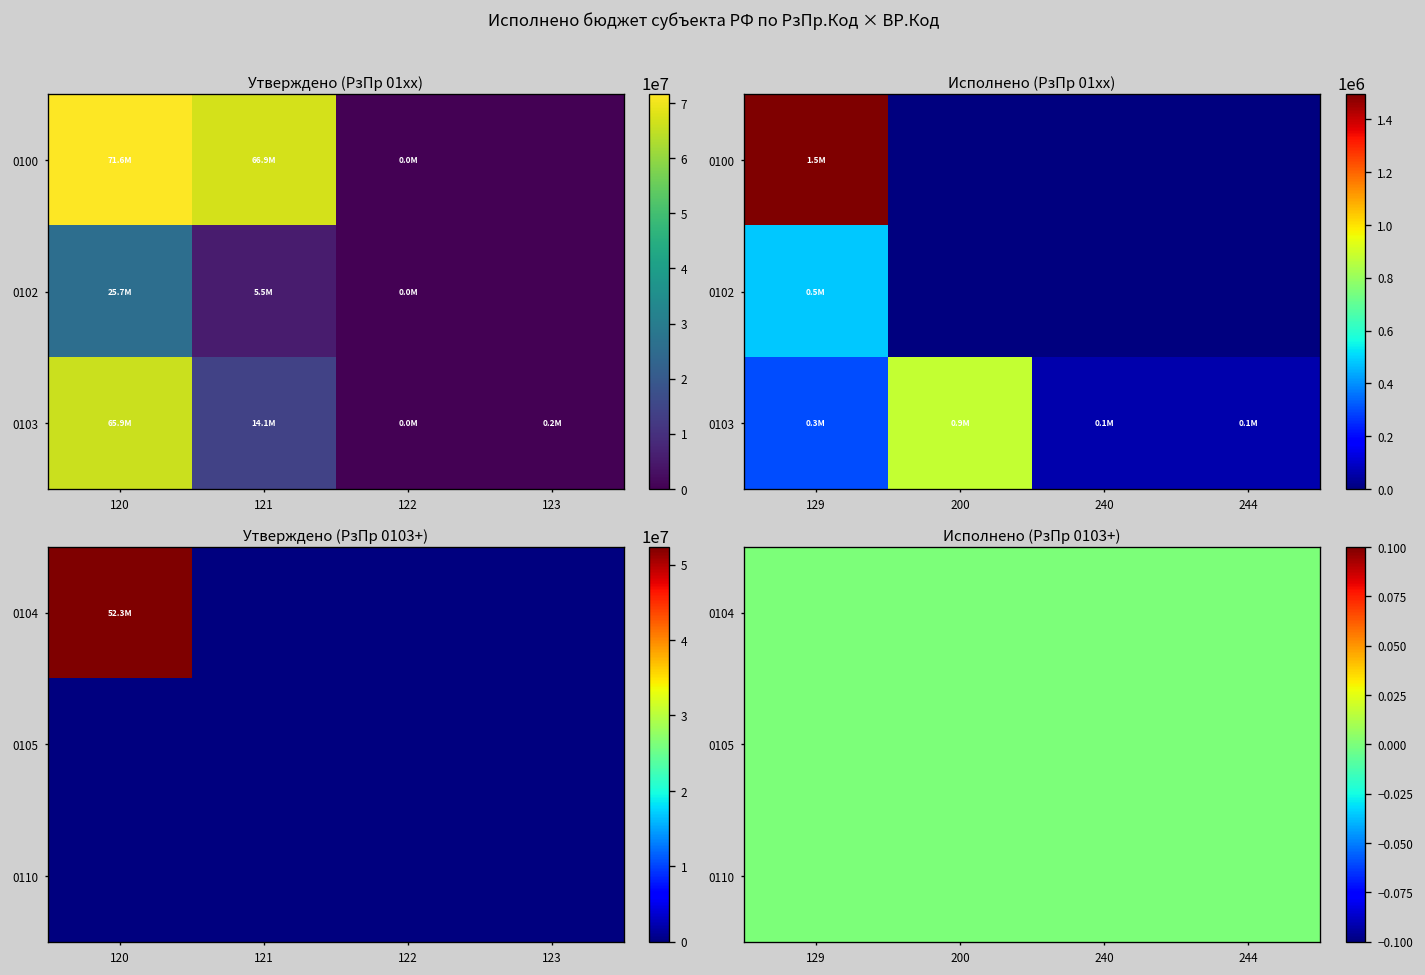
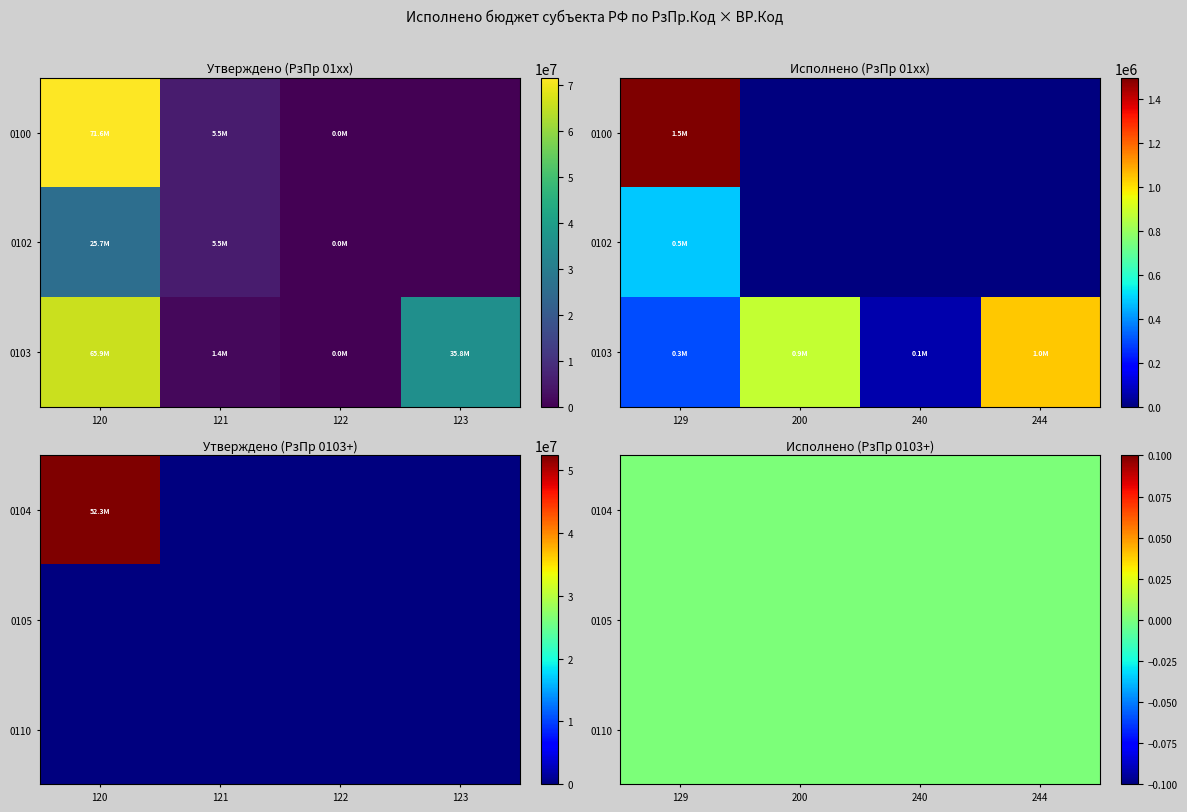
  {
    "Утверждено (РзПр 01xx)": {
      "0100": {
        "120": "71.6M",
-       "121": "66.9M",
+       "121": "5.5M",
        "122": "0.0M"
      },
      "0102": {
        "120": "25.7M",
        "121": "5.5M",
        "122": "0.0M"
      },
      "0103": {
        "120": "65.9M",
-       "121": "14.1M",
+       "121": "1.4M",
        "122": "0.0M",
-       "123": "0.2M"
+       "123": "35.8M"
      }
    },
    "Исполнено (РзПр 01xx)": {
      "0100": {
        "129": "1.5M"
      },
      "0102": {
        "129": "0.5M"
      },
      "0103": {
        "129": "0.3M",
        "200": "0.9M",
        "240": "0.1M",
-       "244": "0.1M"
+       "244": "1.0M"
      }
    },
    "Утверждено (РзПр 0103+)": {
      "0104": {
        "120": "52.3M"
      }
    }
  }
